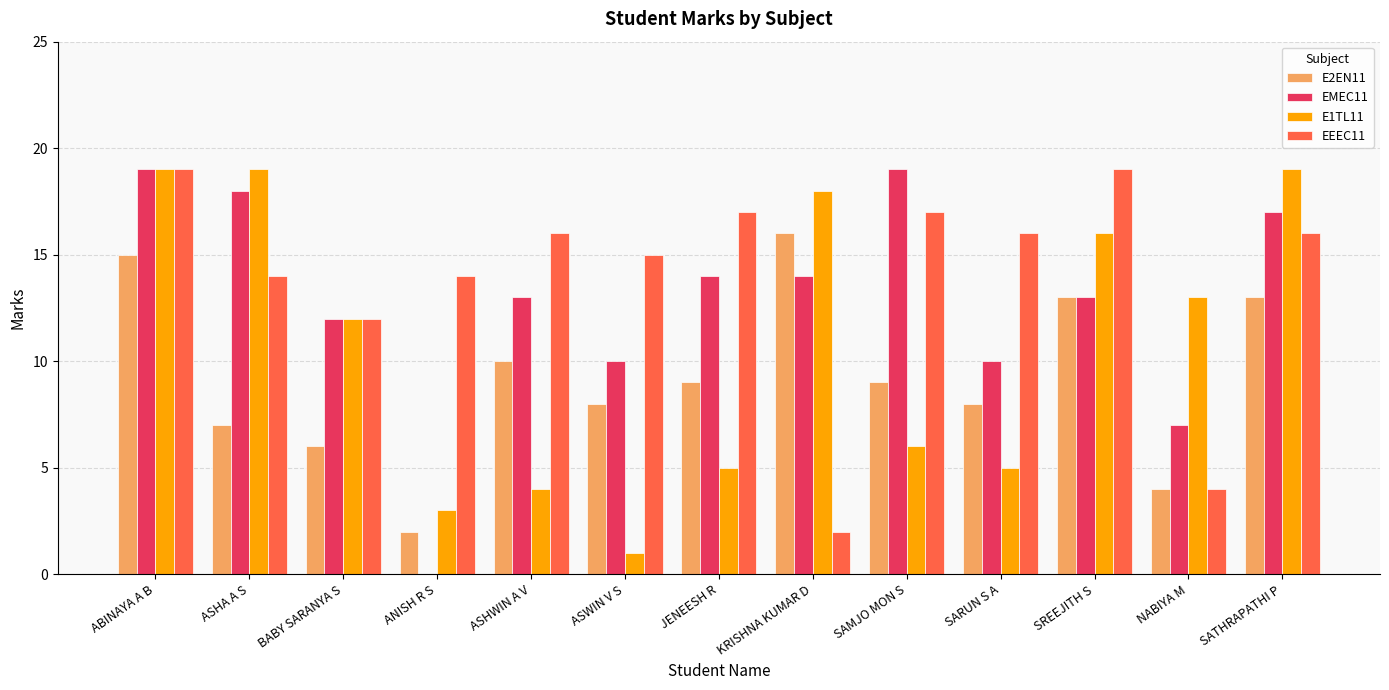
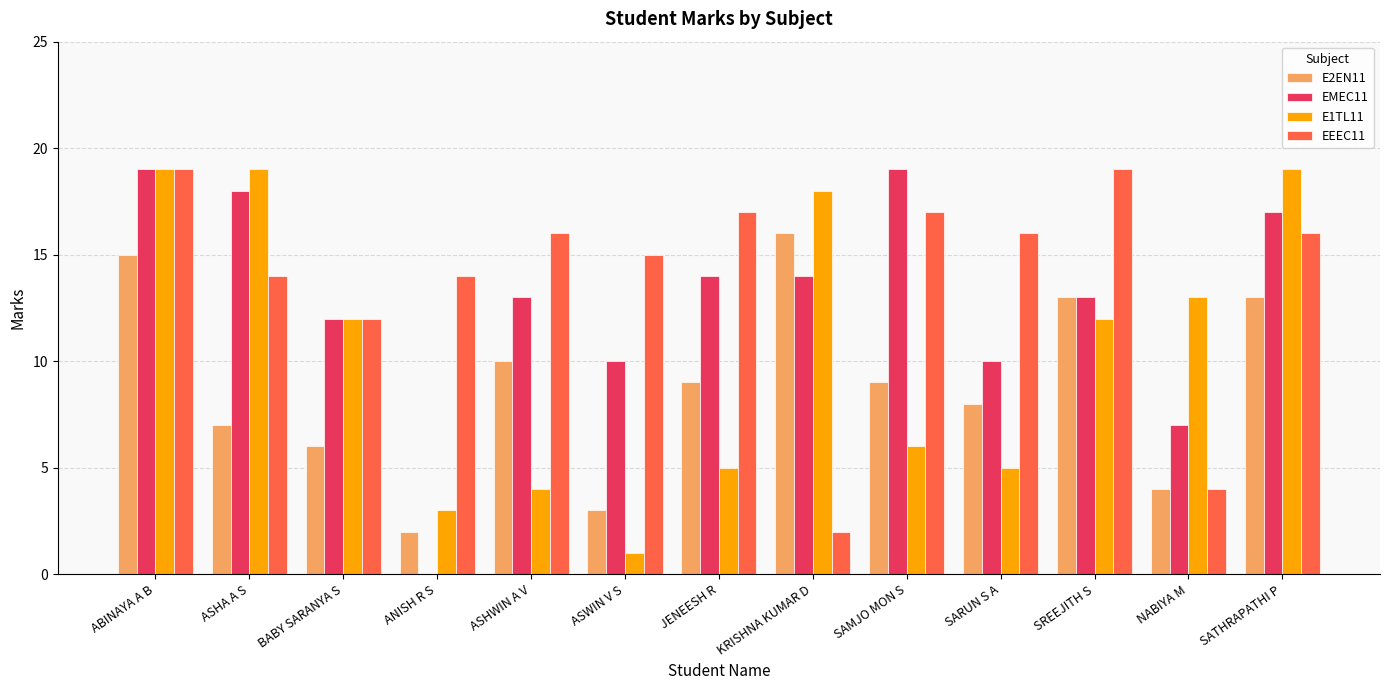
  {
    "E2EN11": {
      "ABINAYA A B": 15,
      "ASHA A S": 7,
      "BABY SARANYA S": 6,
      "ANISH R S": 2,
      "ASHWIN A V": 10,
-     "ASWIN V S": 8,
+     "ASWIN V S": 3,
      "JENEESH R": 9,
      "KRISHNA KUMAR D": 16,
      "SAMJO MON S": 9,
      "SARUN S A": 8,
      "SREEJITH S": 13,
      "NABIYA M": 4,
      "SATHRAPATHI P": 13
    },
    "E1TL11": {
      "ABINAYA A B": 19,
      "ASHA A S": 19,
      "BABY SARANYA S": 12,
      "ANISH R S": 3,
      "ASHWIN A V": 4,
      "ASWIN V S": 1,
      "JENEESH R": 5,
      "KRISHNA KUMAR D": 18,
      "SAMJO MON S": 6,
      "SARUN S A": 5,
-     "SREEJITH S": 16,
+     "SREEJITH S": 12,
      "NABIYA M": 13,
      "SATHRAPATHI P": 19
    }
  }
